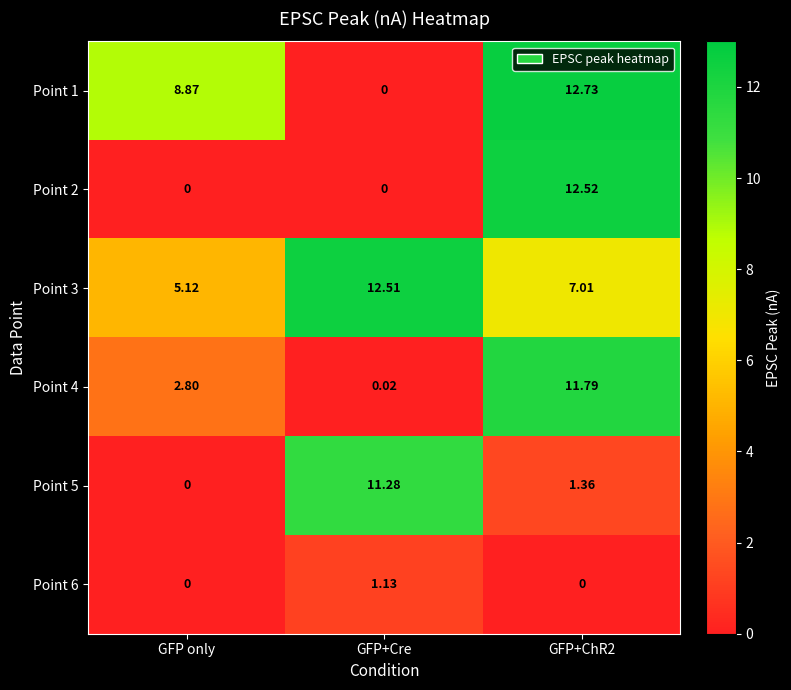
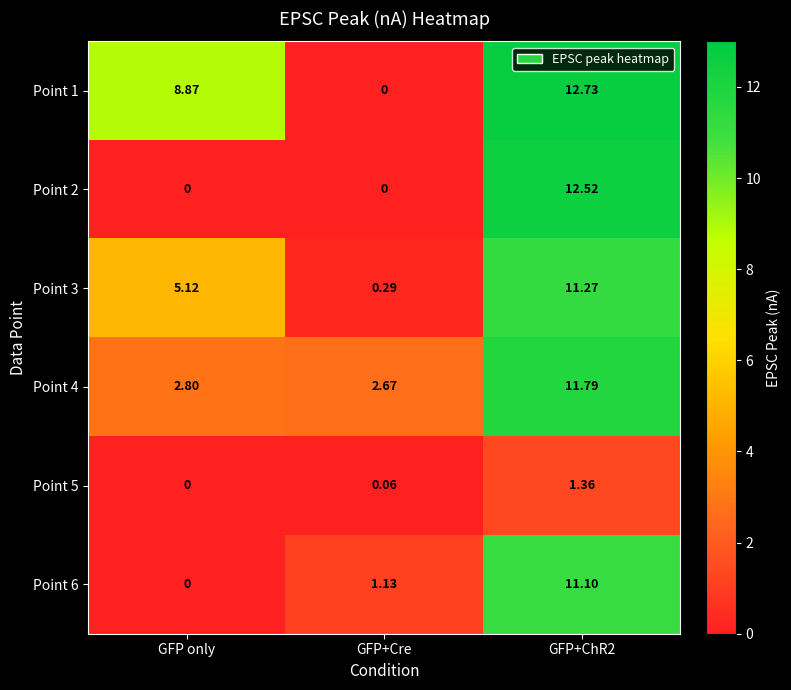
  {
    "Point 1": {
      "GFP only": 8.87,
      "GFP+Cre": 0,
      "GFP+ChR2": 12.73
    },
    "Point 2": {
      "GFP only": 0,
      "GFP+Cre": 0,
      "GFP+ChR2": 12.52
    },
    "Point 3": {
      "GFP only": 5.12,
-     "GFP+Cre": 12.51,
-     "GFP+ChR2": 7.01
+     "GFP+Cre": 0.29,
+     "GFP+ChR2": 11.27
    },
    "Point 4": {
      "GFP only": 2.80,
-     "GFP+Cre": 0.02,
+     "GFP+Cre": 2.67,
      "GFP+ChR2": 11.79
    },
    "Point 5": {
      "GFP only": 0,
-     "GFP+Cre": 11.28,
+     "GFP+Cre": 0.06,
      "GFP+ChR2": 1.36
    },
    "Point 6": {
      "GFP only": 0,
      "GFP+Cre": 1.13,
-     "GFP+ChR2": 0
+     "GFP+ChR2": 11.10
    }
  }
